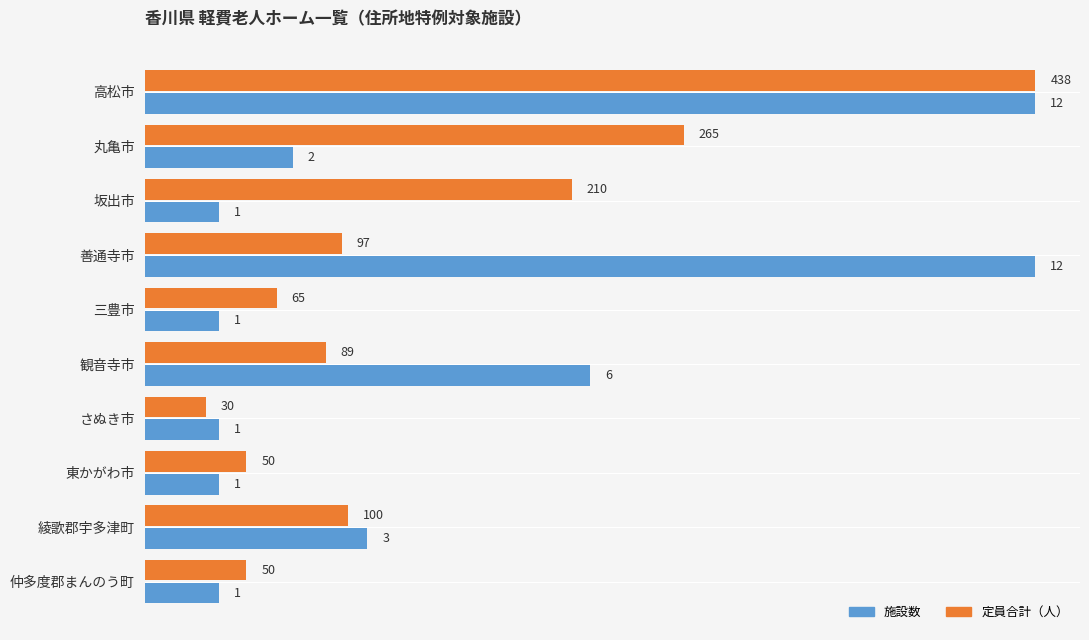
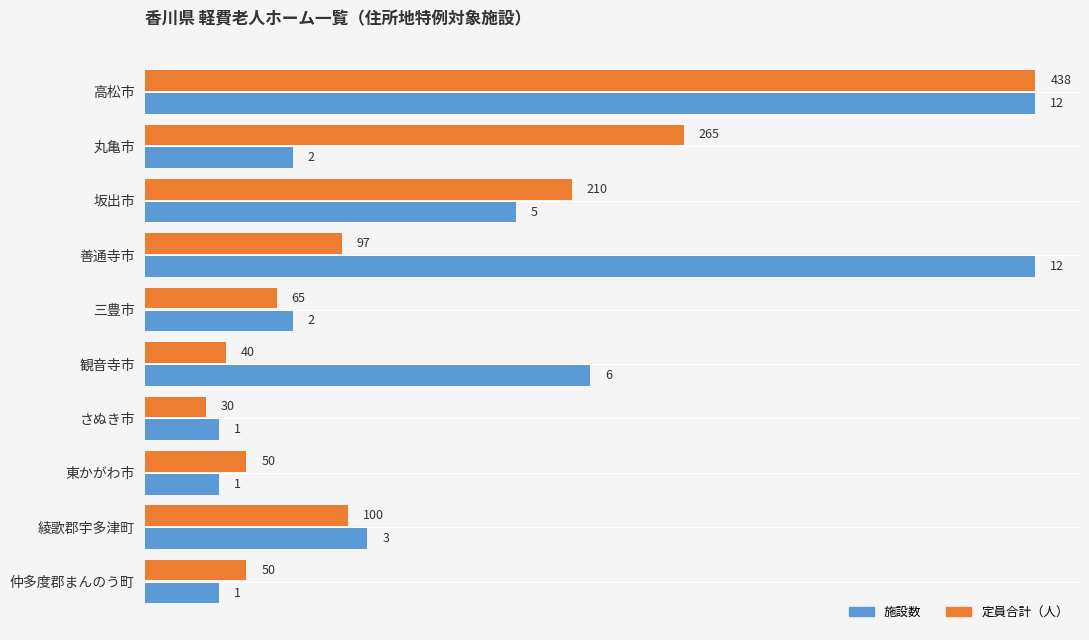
  {
    "施設数": {
      "高松市": 12,
      "丸亀市": 2,
-     "坂出市": 1,
+     "坂出市": 5,
      "善通寺市": 12,
-     "三豊市": 1,
+     "三豊市": 2,
      "観音寺市": 6,
      "さぬき市": 1,
      "東かがわ市": 1,
      "綾歌郡宇多津町": 3,
      "仲多度郡まんのう町": 1
    },
    "定員合計（人）": {
-     "観音寺市": 89
+     "観音寺市": 40
    }
  }
